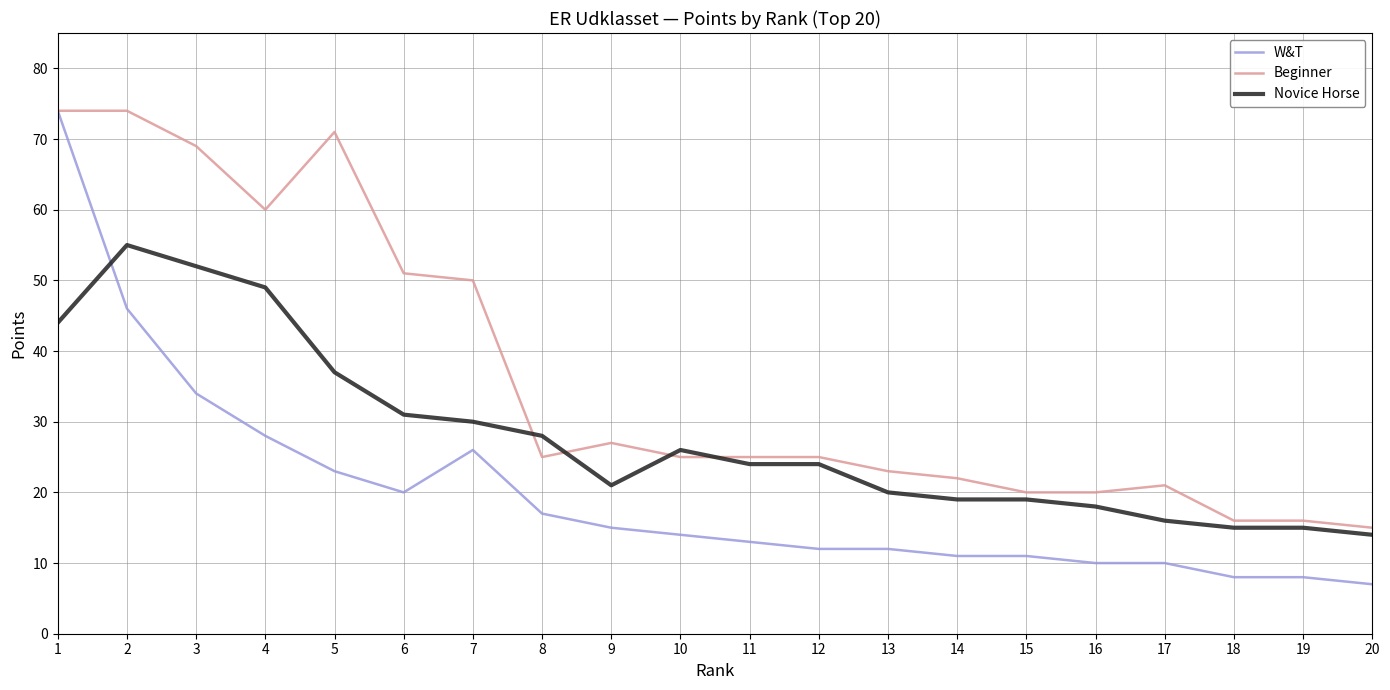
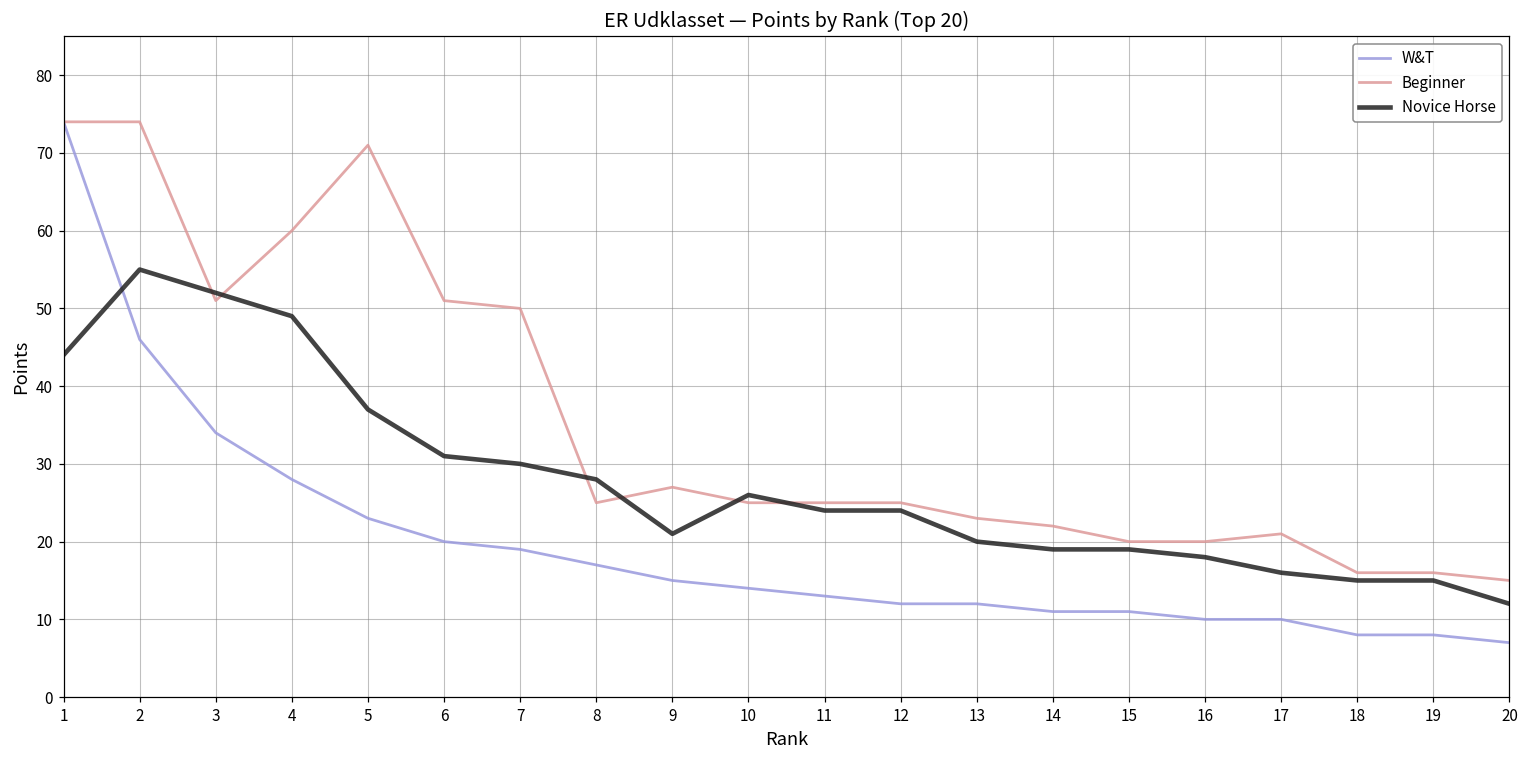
  {
    "W&T": {
      "2": 46,
      "3": 34,
      "4": 28,
      "5": 23,
      "6": 20,
-     "7": 26,
+     "7": 19,
      "8": 17,
      "9": 15,
      "10": 14,
      "11": 13,
      "12": 12,
      "13": 12,
      "14": 11,
      "15": 11,
      "16": 10,
      "17": 10,
      "18": 8,
      "19": 8,
      "20": 7
    },
    "Beginner": {
      "2": 74,
-     "3": 69,
+     "3": 51,
      "4": 60,
      "5": 71,
      "6": 51,
      "7": 50,
      "8": 25,
      "9": 27,
      "10": 25,
      "11": 25,
      "12": 25,
      "13": 23,
      "14": 22,
      "15": 20,
      "16": 20,
      "17": 21,
      "18": 16,
      "19": 16,
      "20": 15
    },
    "Novice Horse": {
      "1": 44,
      "2": 55,
      "3": 52,
      "4": 49,
      "5": 37,
      "6": 31,
      "7": 30,
      "8": 28,
      "9": 21,
      "10": 26,
      "11": 24,
      "12": 24,
      "13": 20,
      "14": 19,
      "15": 19,
      "16": 18,
      "17": 16,
      "18": 15,
      "19": 15,
-     "20": 14
+     "20": 12
    }
  }
